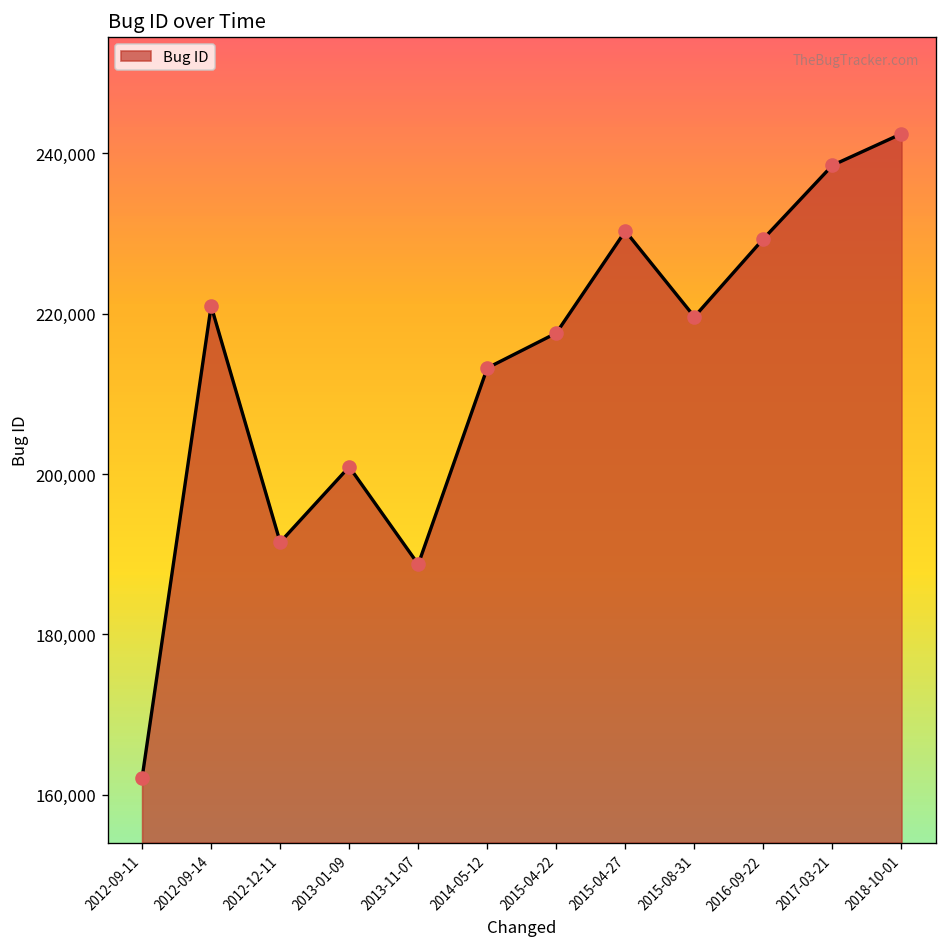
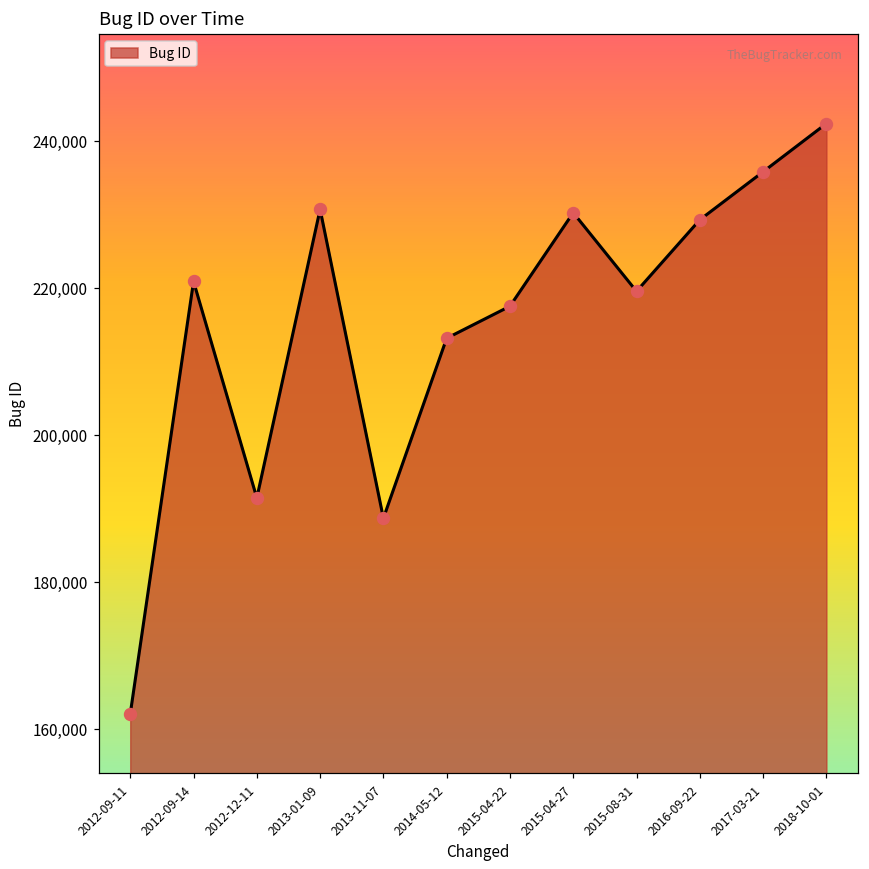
  {
    "2012-09-11": "162,000",
    "2012-09-14": "221,000",
    "2012-12-11": "191,000",
-   "2013-01-09": "201,000",
+   "2013-01-09": "231,000",
    "2013-11-07": "189,000",
    "2014-05-12": "213,000",
    "2015-04-22": "218,000",
    "2015-04-27": "230,000",
    "2015-08-31": "220,000",
    "2016-09-22": "229,000",
-   "2017-03-21": "239,000",
+   "2017-03-21": "236,000",
    "2018-10-01": "242,000"
  }
